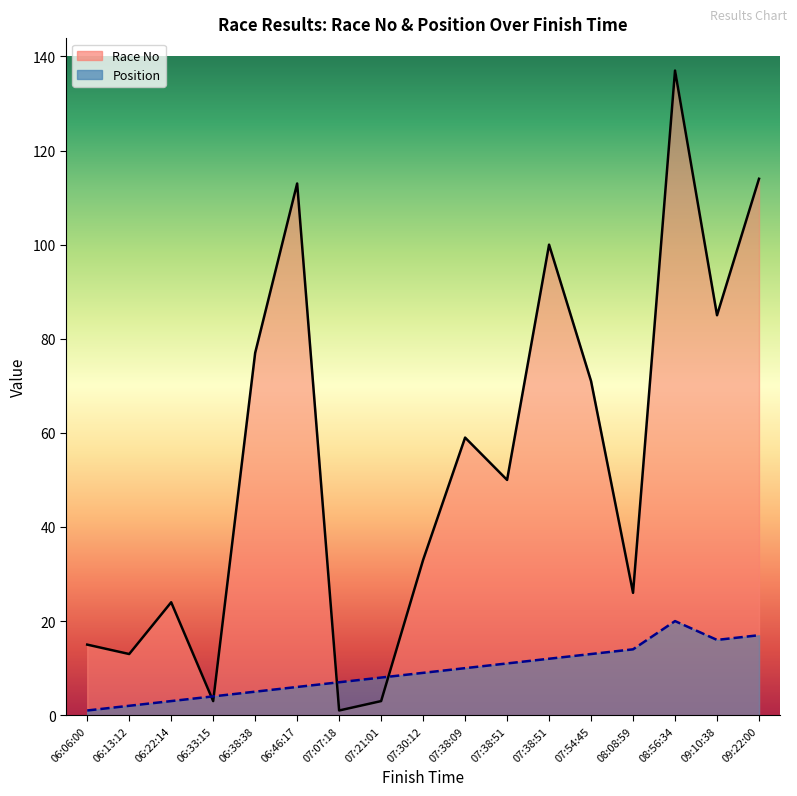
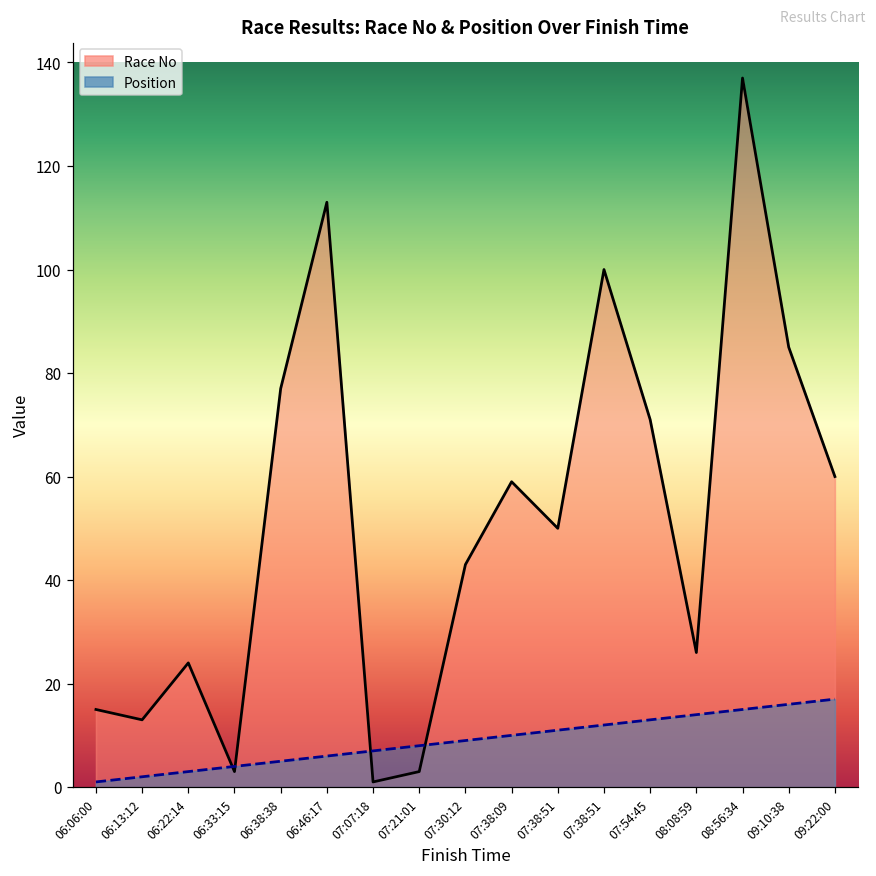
  {
    "Race No": {
      "06:06:00": 15,
      "06:13:12": 13,
      "06:22:14": 24,
      "06:33:15": 3,
      "06:38:38": 77,
      "06:46:17": 113,
      "07:07:18": 1,
      "07:21:01": 3,
-     "07:30:12": 33,
+     "07:30:12": 43,
      "07:38:09": 59,
      "07:54:45": 71,
      "08:08:59": 26,
      "08:56:34": 137,
      "09:10:38": 85,
-     "09:22:00": 114
+     "09:22:00": 60
    },
    "Position": {
      "06:06:00": 1,
      "06:13:12": 2,
      "06:22:14": 3,
      "06:33:15": 4,
      "06:38:38": 5,
      "06:46:17": 6,
      "07:07:18": 7,
      "07:21:01": 8,
      "07:30:12": 9,
      "07:38:09": 10,
      "07:54:45": 13,
      "08:08:59": 14,
-     "08:56:34": 20,
+     "08:56:34": 15,
      "09:10:38": 16,
      "09:22:00": 17
    }
  }
